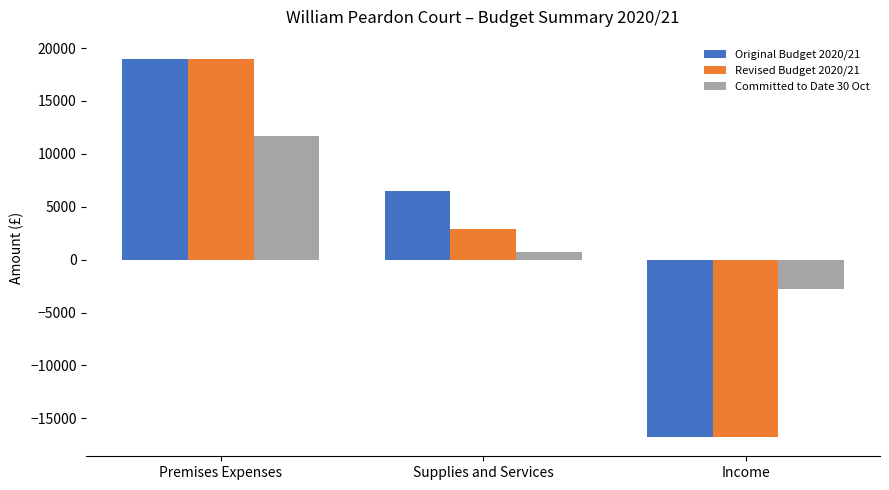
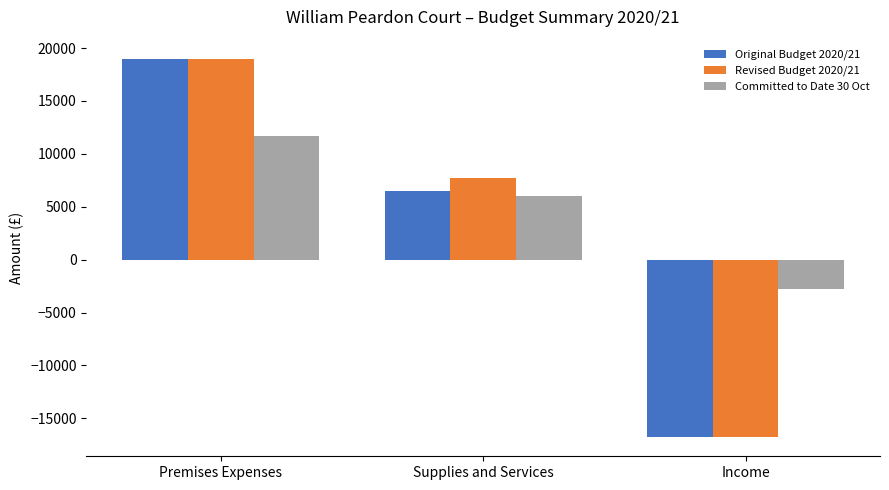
  {
    "Original Budget 2020/21": {
      "Premises Expenses": 19000,
      "Supplies and Services": 6500,
      "Income": -16800
    },
    "Revised Budget 2020/21": {
      "Premises Expenses": 19000,
-     "Supplies and Services": 2900,
+     "Supplies and Services": 7700,
      "Income": -16800
    },
    "Committed to Date 30 Oct": {
      "Premises Expenses": 11700,
-     "Supplies and Services": 700,
+     "Supplies and Services": 6000,
      "Income": -2800
    }
  }
